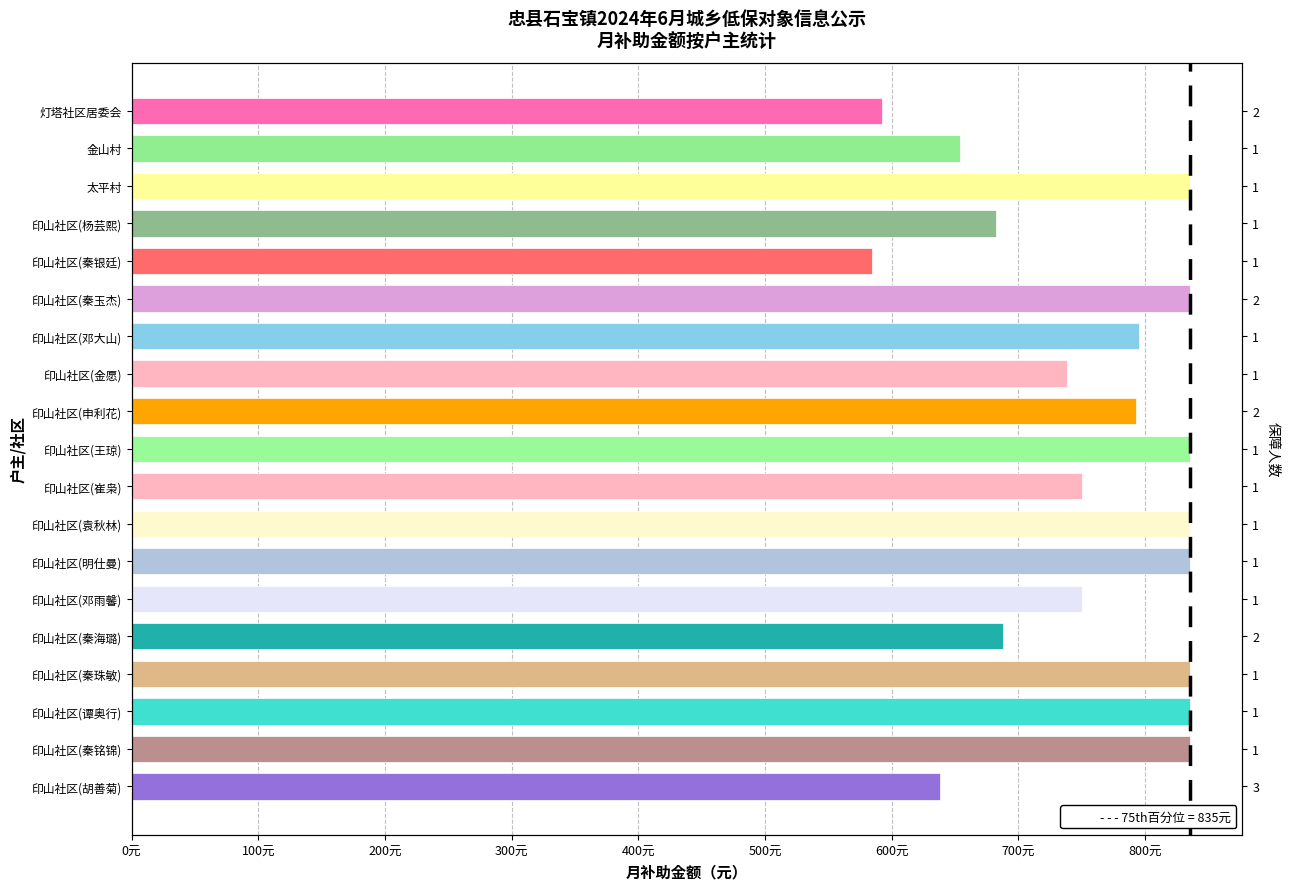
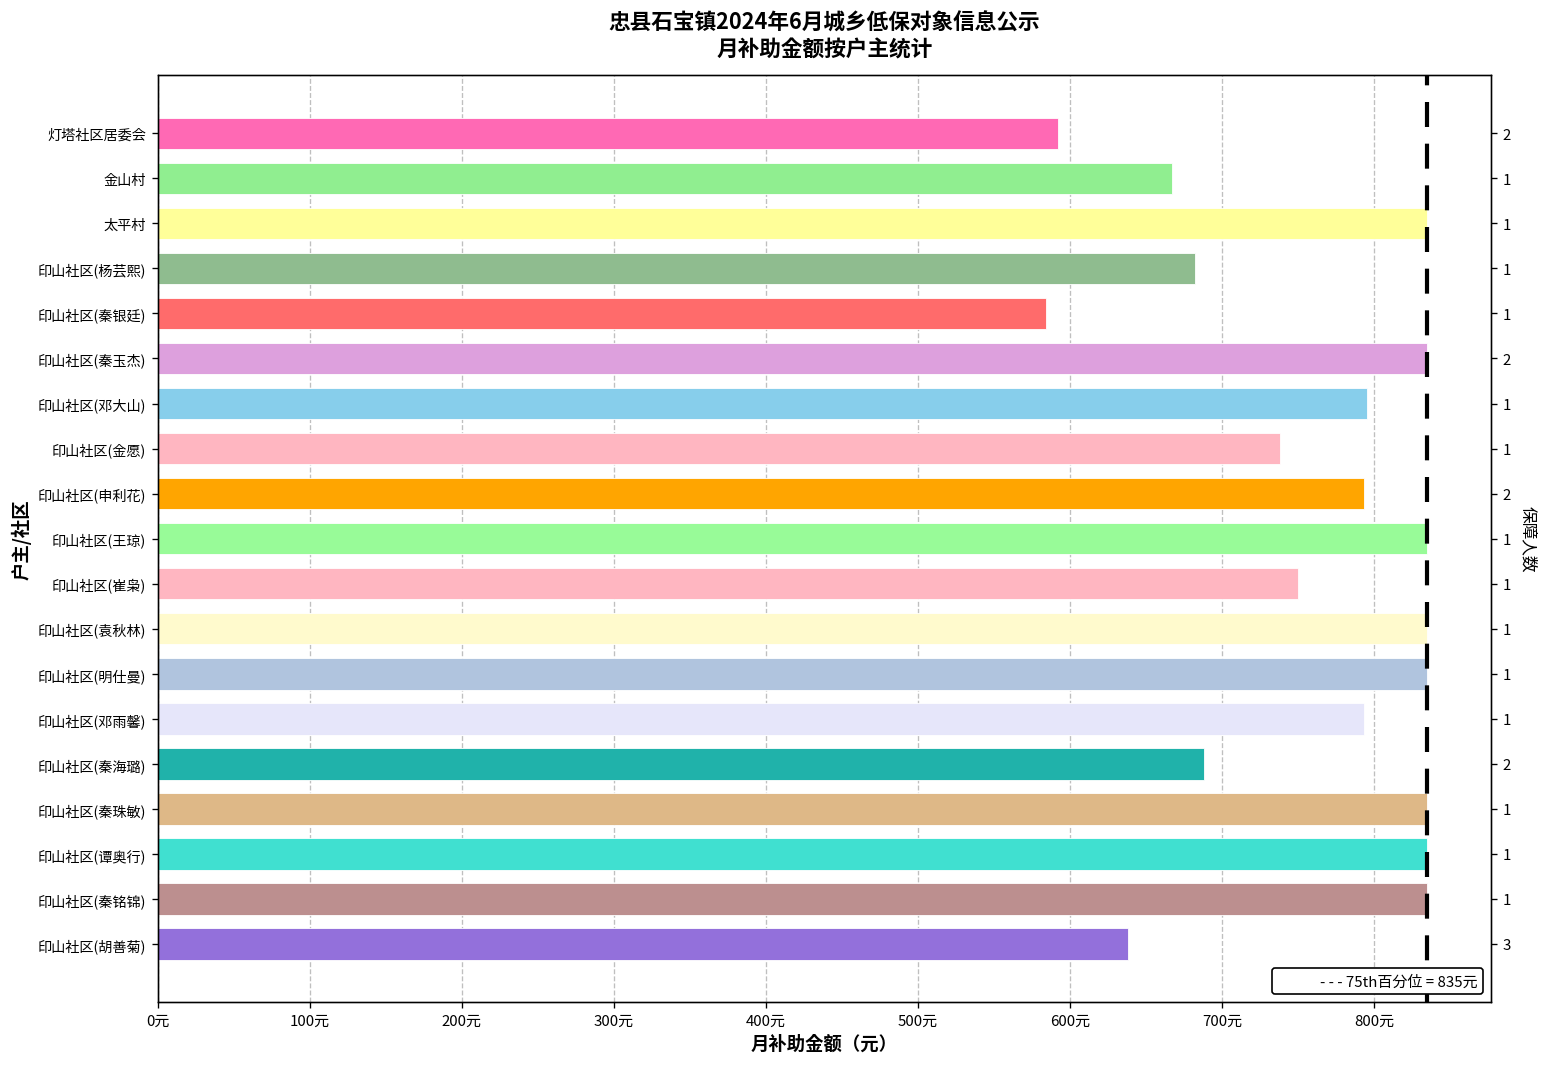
  {
    "灯塔社区居委会": "592元",
-   "金山村": "654元",
+   "金山村": "667元",
    "太平村": "835元",
    "印山社区(杨芸熙)": "682元",
    "印山社区(秦银廷)": "584元",
    "印山社区(秦玉杰)": "835元",
    "印山社区(邓大山)": "795元",
    "印山社区(金愿)": "738元",
    "印山社区(申利花)": "793元",
    "印山社区(王琼)": "835元",
    "印山社区(崔枭)": "750元",
    "印山社区(袁秋林)": "835元",
    "印山社区(明仕曼)": "835元",
-   "印山社区(邓雨馨)": "750元",
+   "印山社区(邓雨馨)": "793元",
    "印山社区(秦海璐)": "688元",
    "印山社区(秦珠敏)": "835元",
    "印山社区(谭奥行)": "835元",
    "印山社区(秦铭锦)": "835元",
    "印山社区(胡善菊)": "638元"
  }
